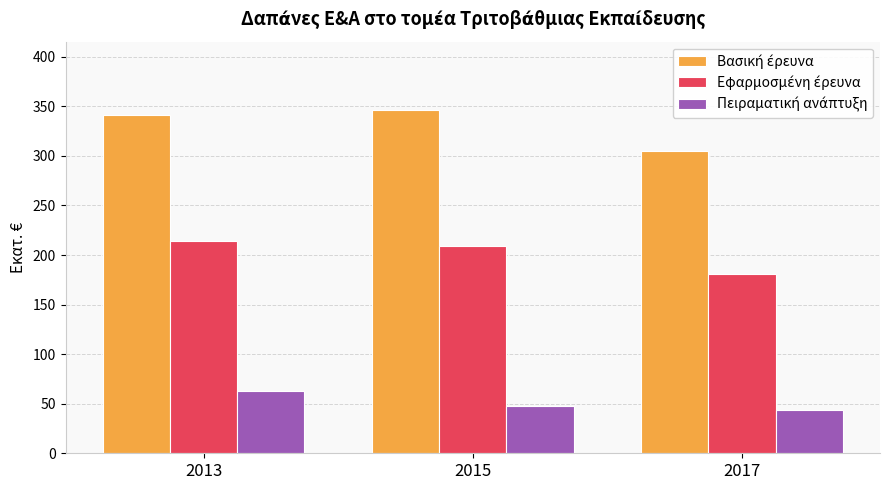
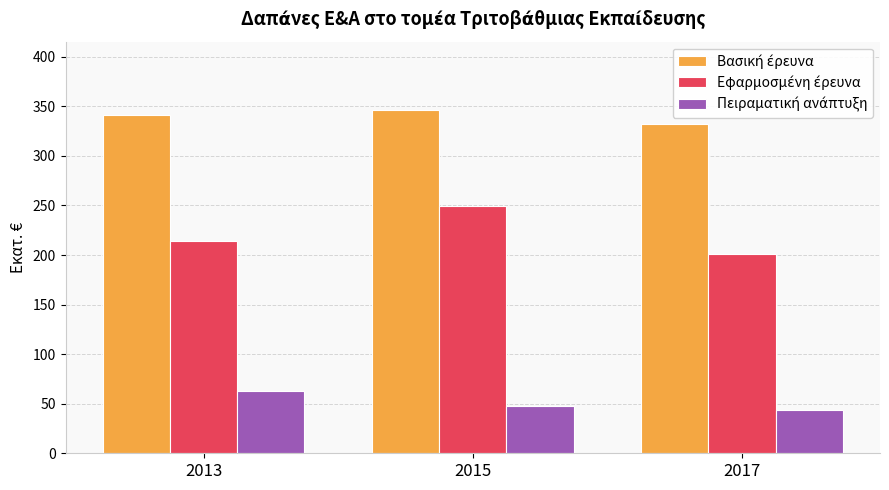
  {
    "Βασική έρευνα": {
      "2013": 340,
      "2015": 350,
-     "2017": 310
+     "2017": 330
    },
    "Εφαρμοσμένη έρευνα": {
      "2013": 210,
-     "2015": 210,
-     "2017": 180
+     "2015": 250,
+     "2017": 200
    },
    "Πειραματική ανάπτυξη": {
      "2013": 60,
      "2015": 50,
      "2017": 40
    }
  }
